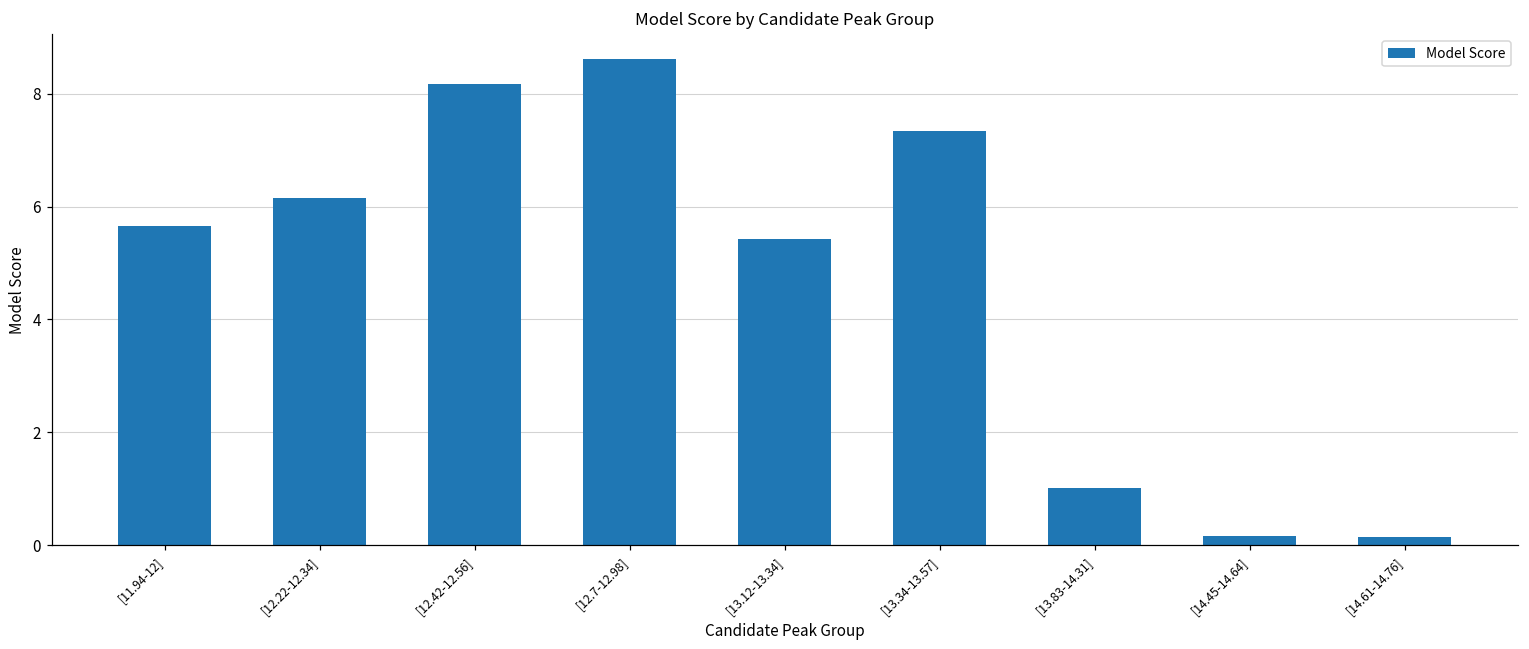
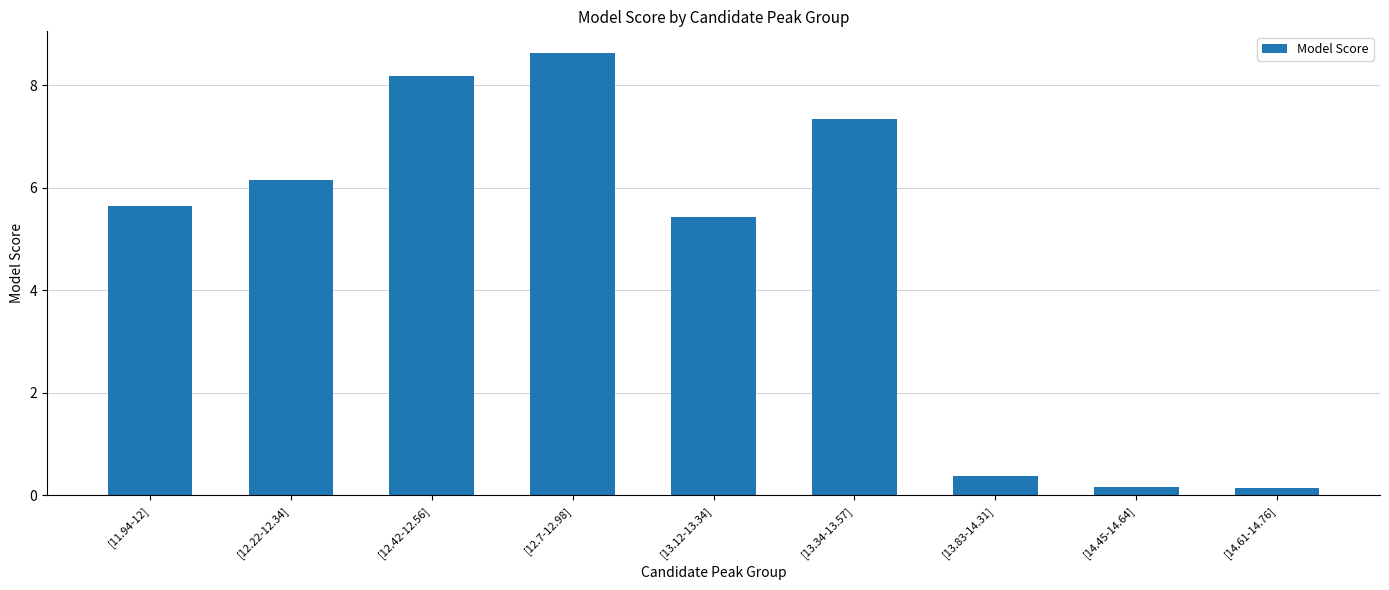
  {
    "[11.94-12]": 5.7,
    "[12.22-12.34]": 6.1,
    "[12.42-12.56]": 8.2,
    "[12.7-12.98]": 8.6,
    "[13.12-13.34]": 5.4,
    "[13.34-13.57]": 7.3,
-   "[13.83-14.31]": 1.0,
+   "[13.83-14.31]": 0.4,
    "[14.45-14.64]": 0.2,
    "[14.61-14.76]": 0.1
  }
